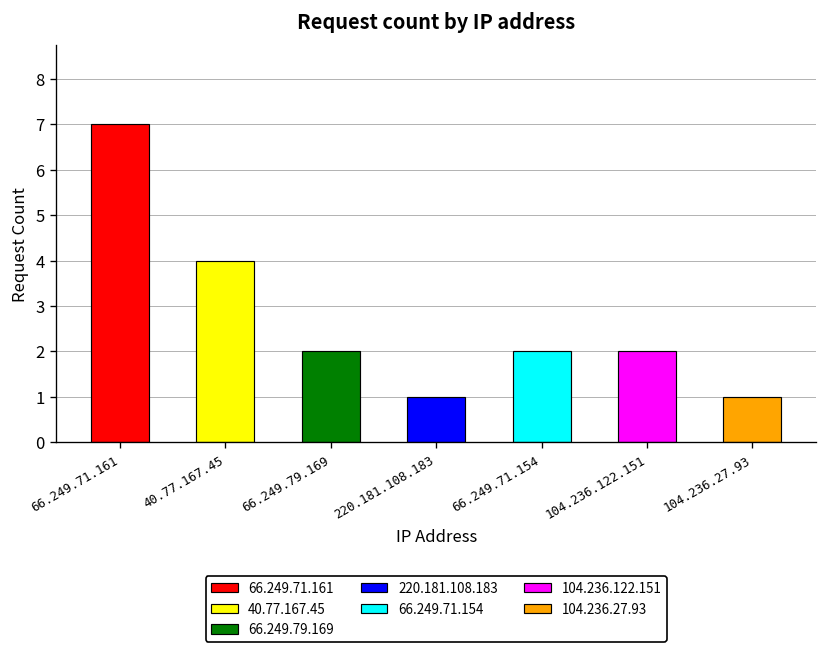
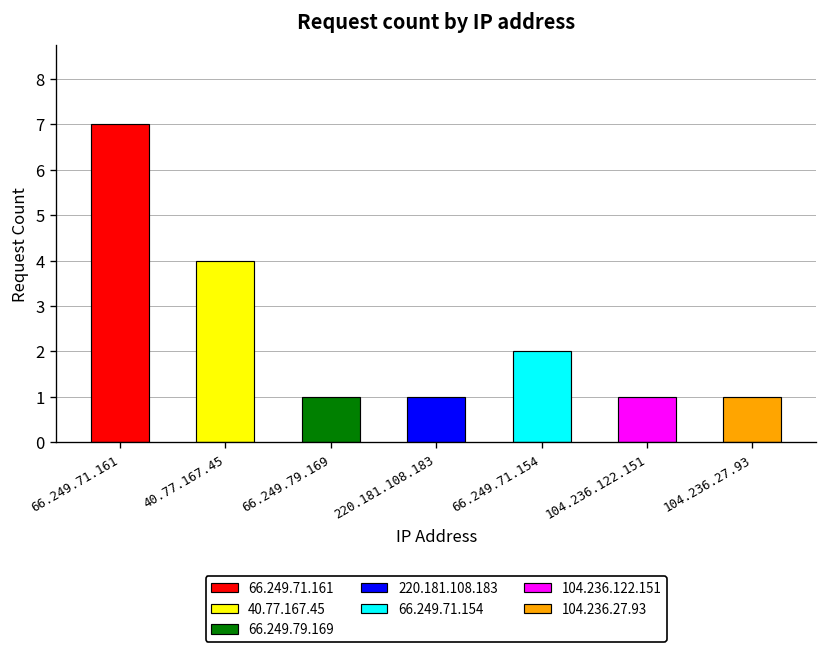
  {
    "66.249.71.161": 7,
    "40.77.167.45": 4,
-   "66.249.79.169": 2,
+   "66.249.79.169": 1,
    "220.181.108.183": 1,
    "66.249.71.154": 2,
-   "104.236.122.151": 2,
+   "104.236.122.151": 1,
    "104.236.27.93": 1
  }
